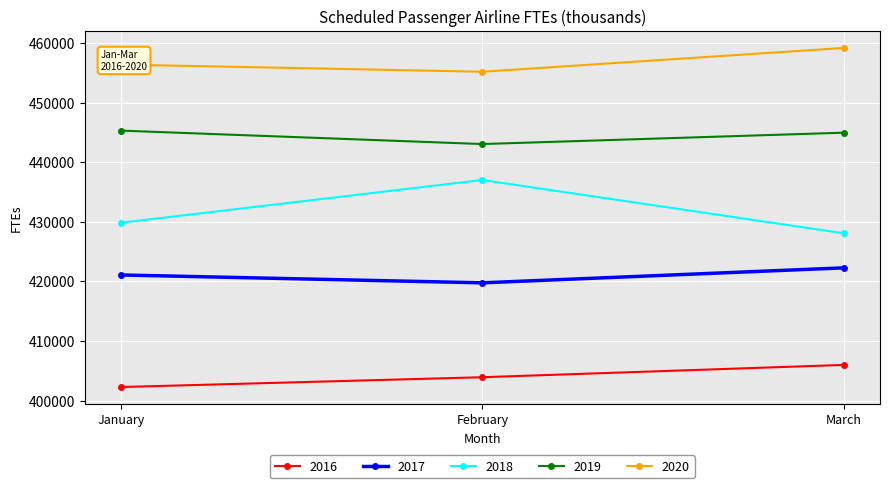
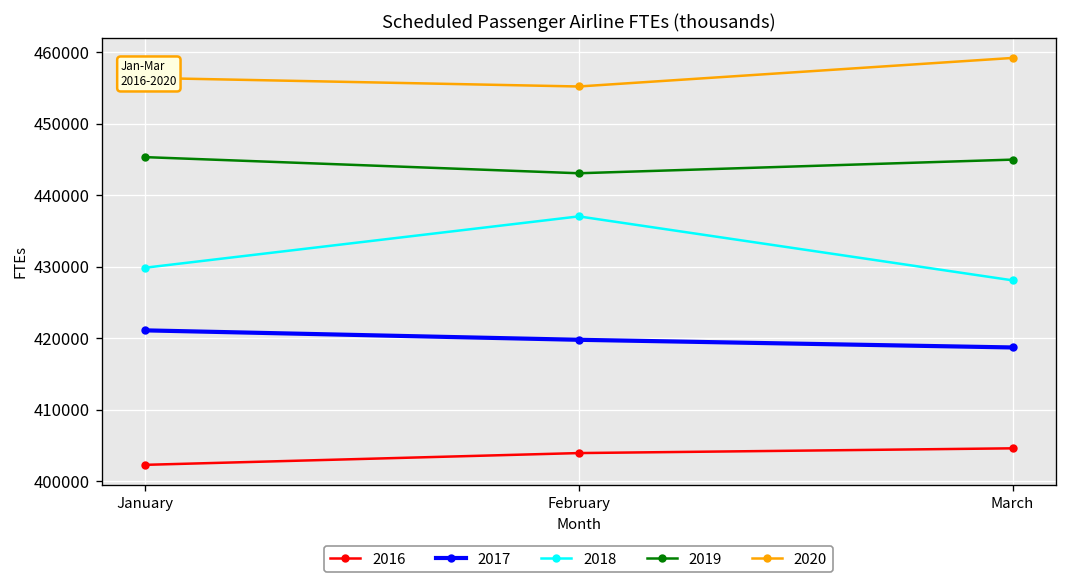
  {
    "2016": {
      "January": 402000,
      "February": 404000,
-     "March": 406000
+     "March": 405000
    },
    "2017": {
      "January": 421000,
      "February": 420000,
-     "March": 422000
+     "March": 419000
    },
    "2018": {
      "January": 430000,
      "February": 437000,
      "March": 428000
    },
    "2019": {
      "January": 445000,
      "February": 443000,
      "March": 445000
    },
    "2020": {
      "February": 455000,
      "March": 459000
    }
  }
